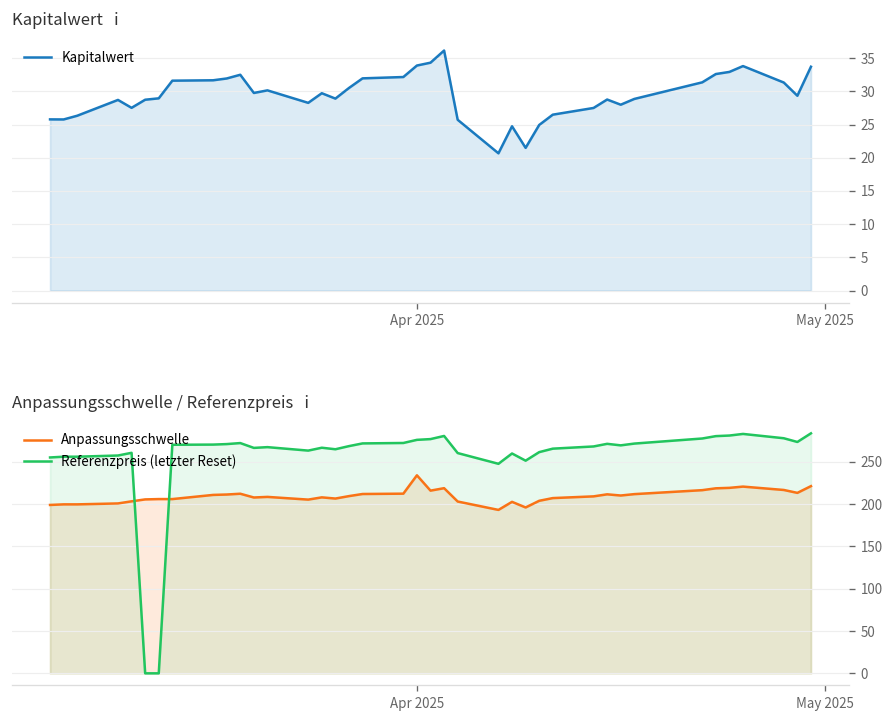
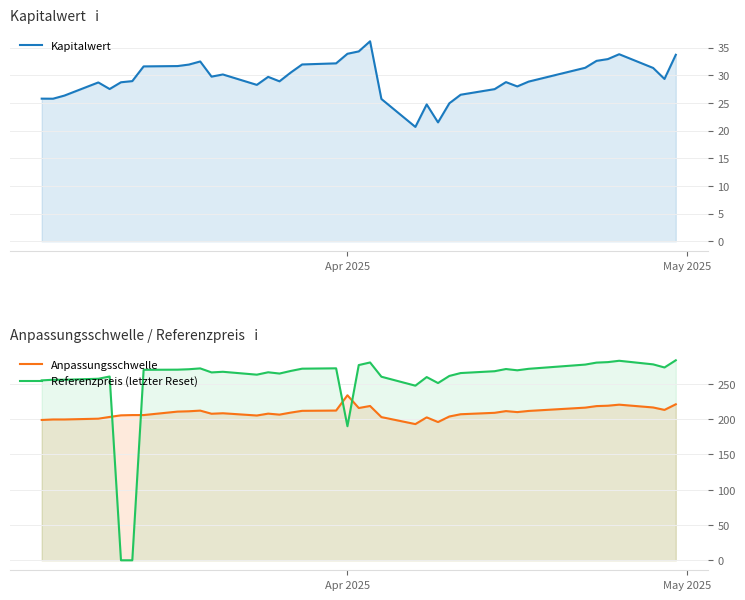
  {
    "Kapitalwert i": {
      "Apr 2025": 34
    },
    "Anpassungsschwelle / Referenzpreis i": {
      "Anpassungsschwelle": {
        "Apr 2025": 230
      },
      "Referenzpreis (letzter Reset)": {
-       "Apr 2025": 280
+       "Apr 2025": 190
      }
    }
  }
